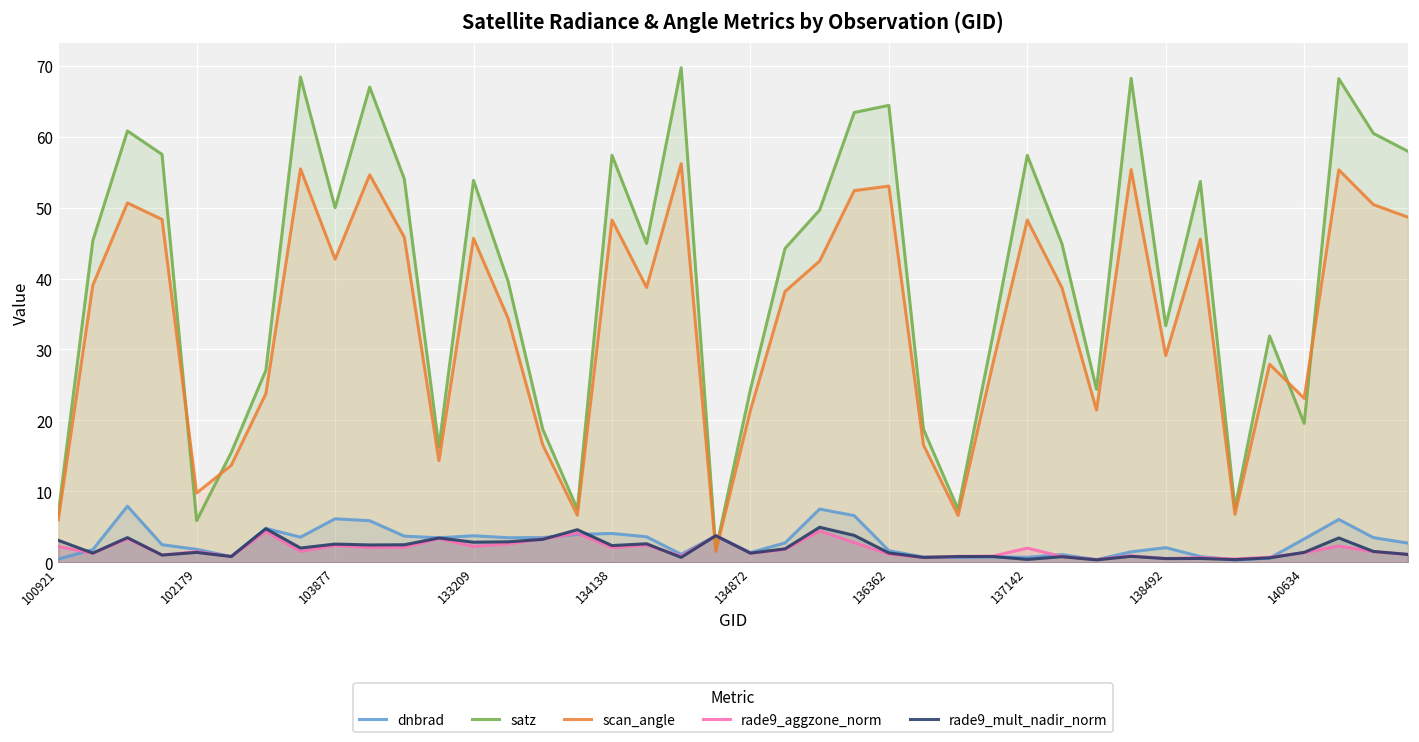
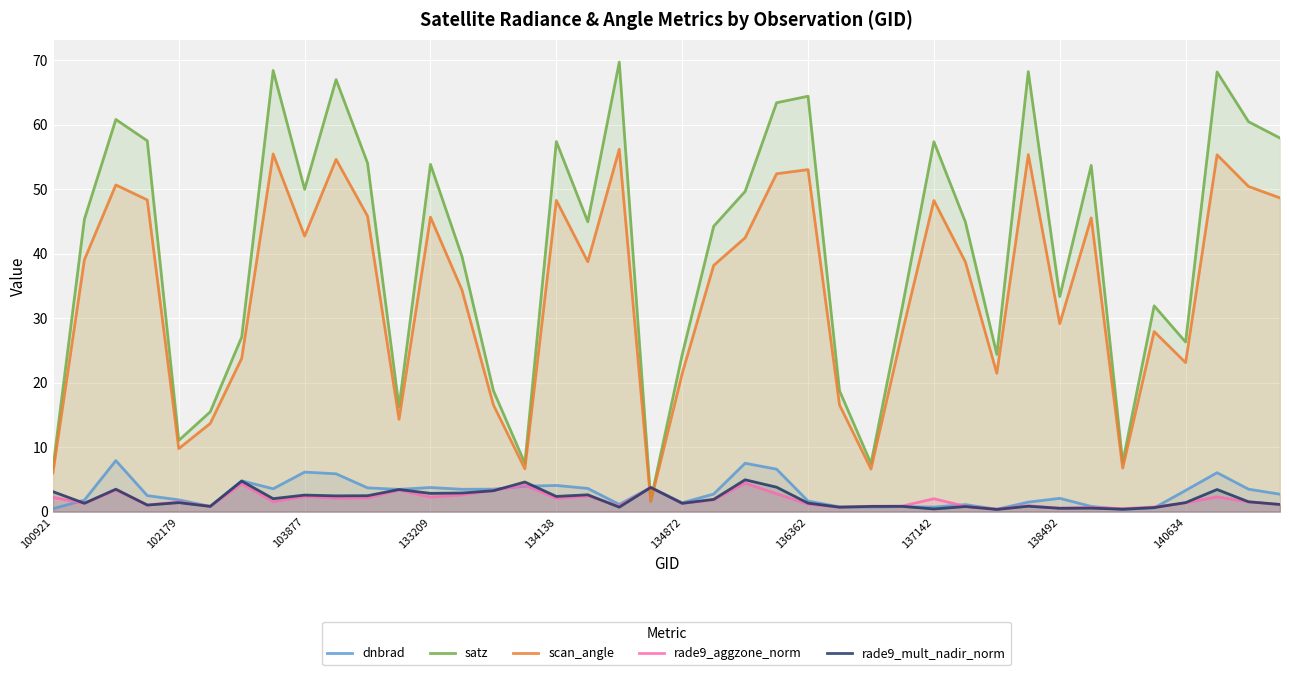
  {
    "dnbrad": {
      "100921": 0,
      "103877": 6,
      "133209": 4,
      "134138": 4,
      "138492": 2,
      "140634": 3
    },
    "satz": {
      "100921": 7,
-     "102179": 6,
+     "102179": 11,
      "103877": 50,
      "133209": 54,
      "134138": 57,
      "134872": 24,
      "136362": 64,
      "137142": 57,
      "138492": 33,
-     "140634": 20
+     "140634": 26
    },
    "scan_angle": {
      "100921": 6,
      "102179": 10,
      "103877": 43,
      "133209": 46,
      "134138": 48,
      "134872": 21,
      "136362": 53,
      "137142": 48,
      "138492": 29,
      "140634": 23
    },
    "rade9_aggzone_norm": {
      "100921": 2,
      "133209": 2,
      "137142": 2
    },
    "rade9_mult_nadir_norm": {
      "100921": 3,
      "133209": 3
    }
  }
